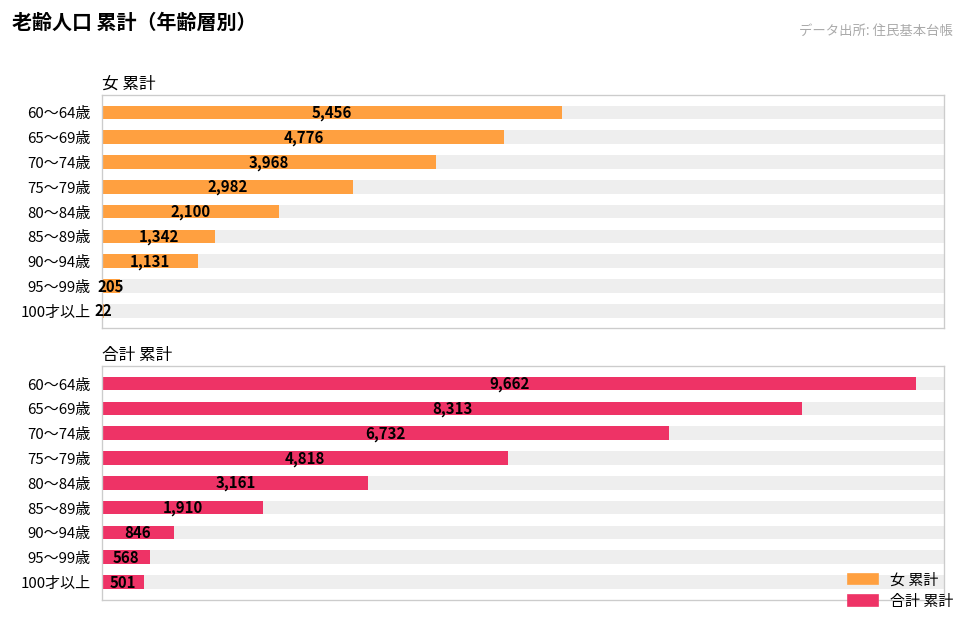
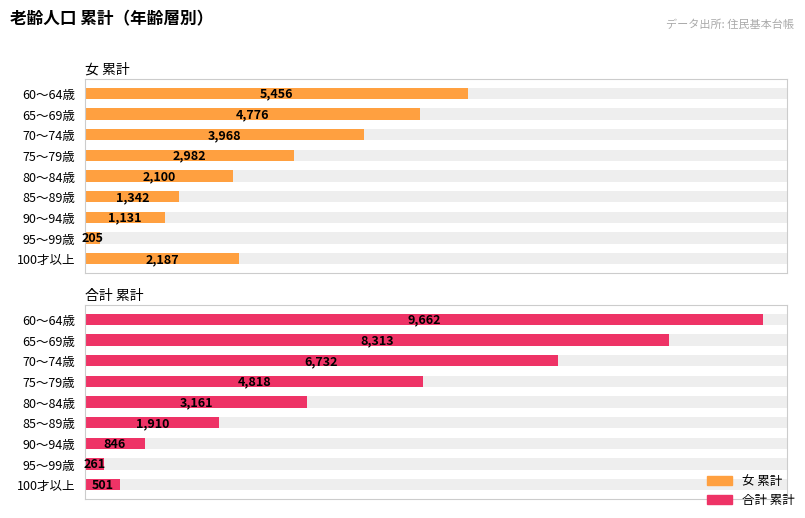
  {
    "女 累計": {
      "女 累計": {
-       "100才以上": "22"
+       "100才以上": "2,187"
      }
    },
    "合計 累計": {
      "合計 累計": {
-       "95～99歳": "568"
+       "95～99歳": "261"
      }
    }
  }
